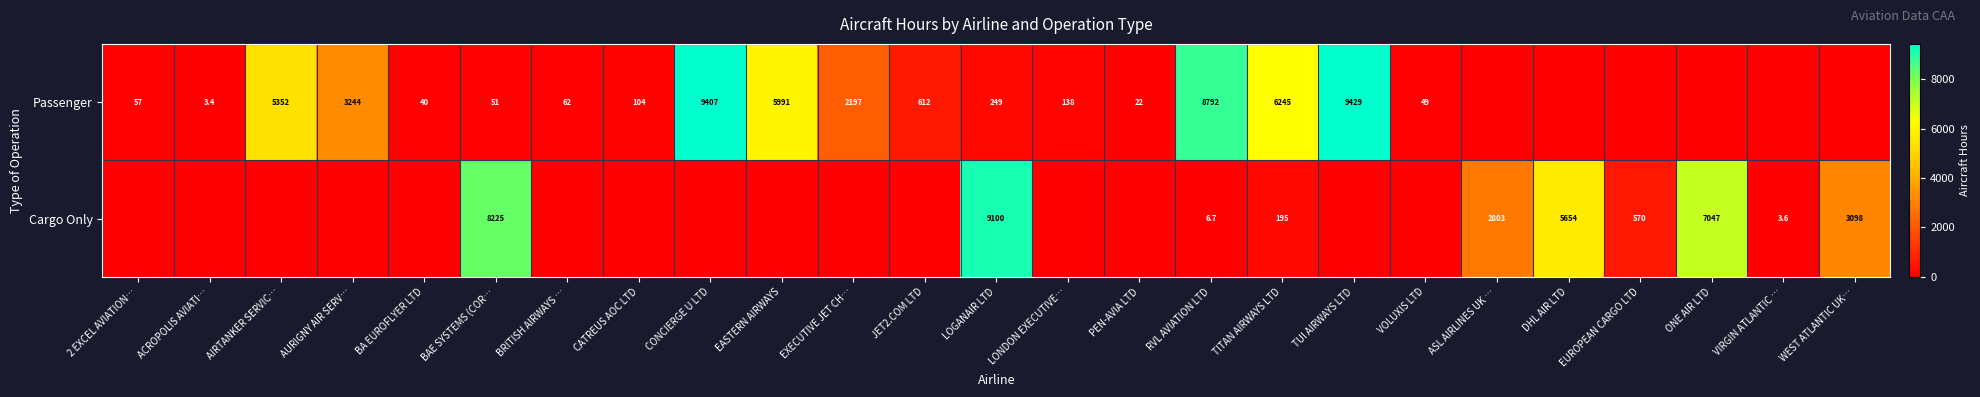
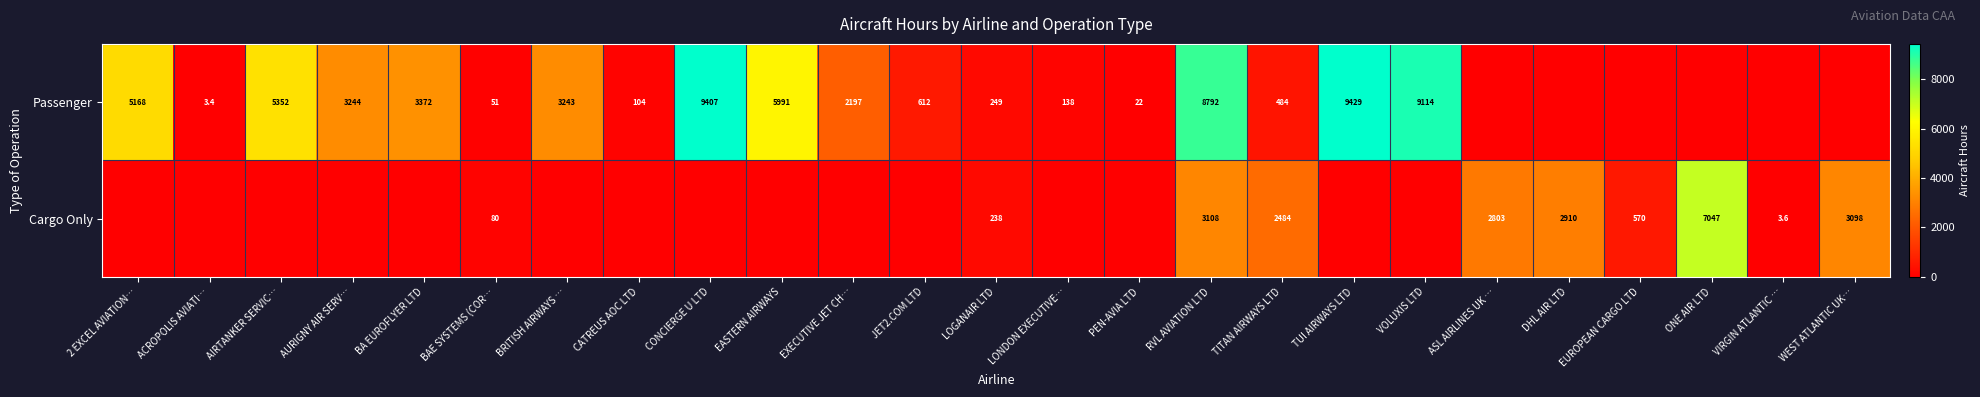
  {
    "Passenger": {
-     "2 EXCEL AVIATION…": 57,
+     "2 EXCEL AVIATION…": 5168,
      "ACROPOLIS AVIATI…": 3.4,
      "AIRTANKER SERVIC…": 5352,
      "AURIGNY AIR SERV…": 3244,
-     "BA EUROFLYER LTD": 40,
+     "BA EUROFLYER LTD": 3372,
      "BAE SYSTEMS (COR…": 51,
-     "BRITISH AIRWAYS …": 62,
+     "BRITISH AIRWAYS …": 3243,
      "CATREUS AOC LTD": 104,
      "CONCIERGE U LTD": 9407,
      "EASTERN AIRWAYS": 5991,
      "EXECUTIVE JET CH…": 2197,
      "JET2.COM LTD": 612,
      "LOGANAIR LTD": 249,
      "LONDON EXECUTIVE…": 138,
      "PEN-AVIA LTD": 22,
      "RVL AVIATION LTD": 8792,
-     "TITAN AIRWAYS LTD": 6245,
+     "TITAN AIRWAYS LTD": 484,
      "TUI AIRWAYS LTD": 9429,
-     "VOLUXIS LTD": 49
+     "VOLUXIS LTD": 9114
    },
    "Cargo Only": {
-     "BAE SYSTEMS (COR…": 8225,
-     "LOGANAIR LTD": 9100,
-     "RVL AVIATION LTD": 6.7,
-     "TITAN AIRWAYS LTD": 195,
+     "BAE SYSTEMS (COR…": 80,
+     "LOGANAIR LTD": 238,
+     "RVL AVIATION LTD": 3108,
+     "TITAN AIRWAYS LTD": 2484,
      "ASL AIRLINES UK …": 2803,
-     "DHL AIR LTD": 5654,
+     "DHL AIR LTD": 2910,
      "EUROPEAN CARGO LTD": 570,
      "ONE AIR LTD": 7047,
      "VIRGIN ATLANTIC …": 3.6,
      "WEST ATLANTIC UK…": 3098
    }
  }
